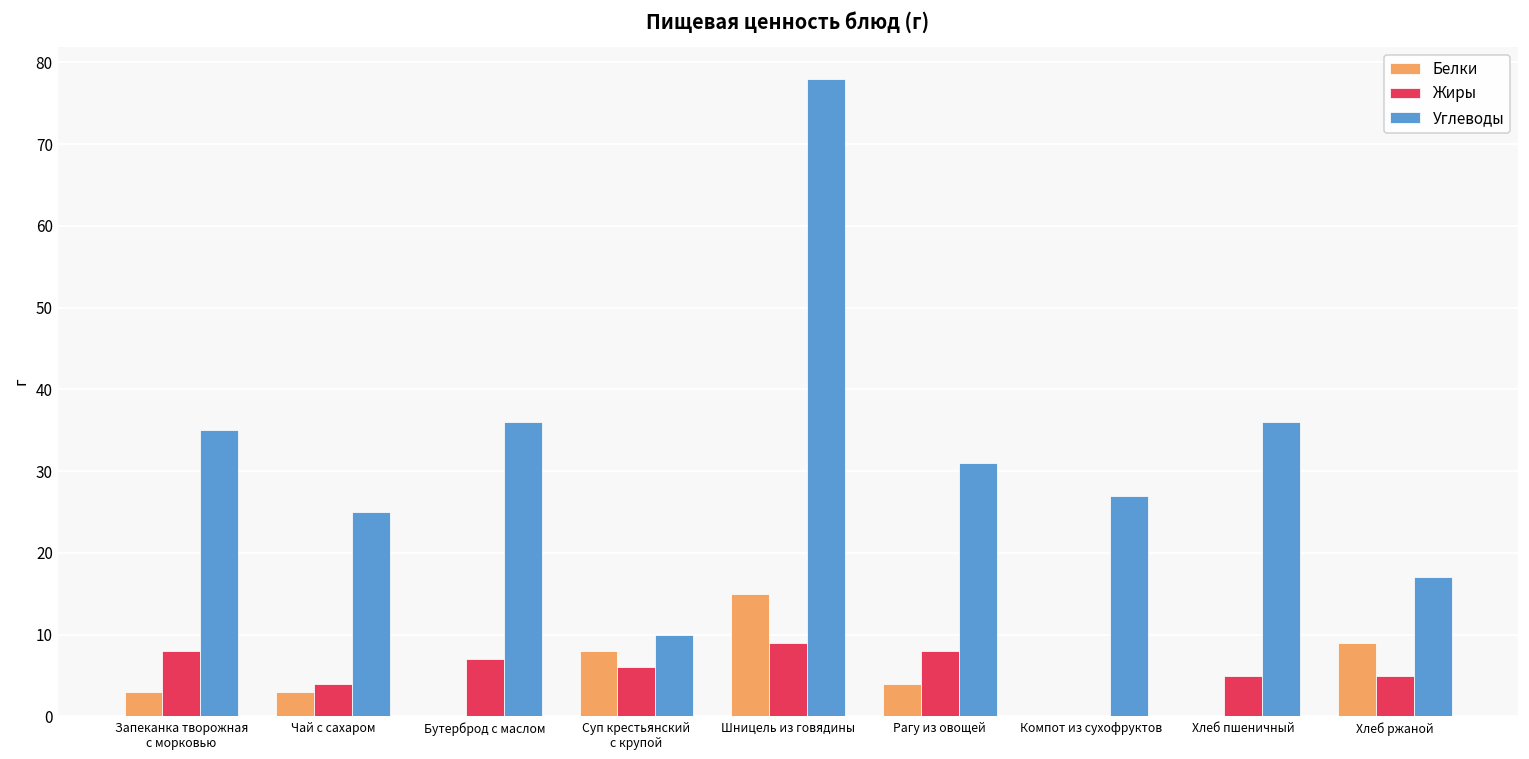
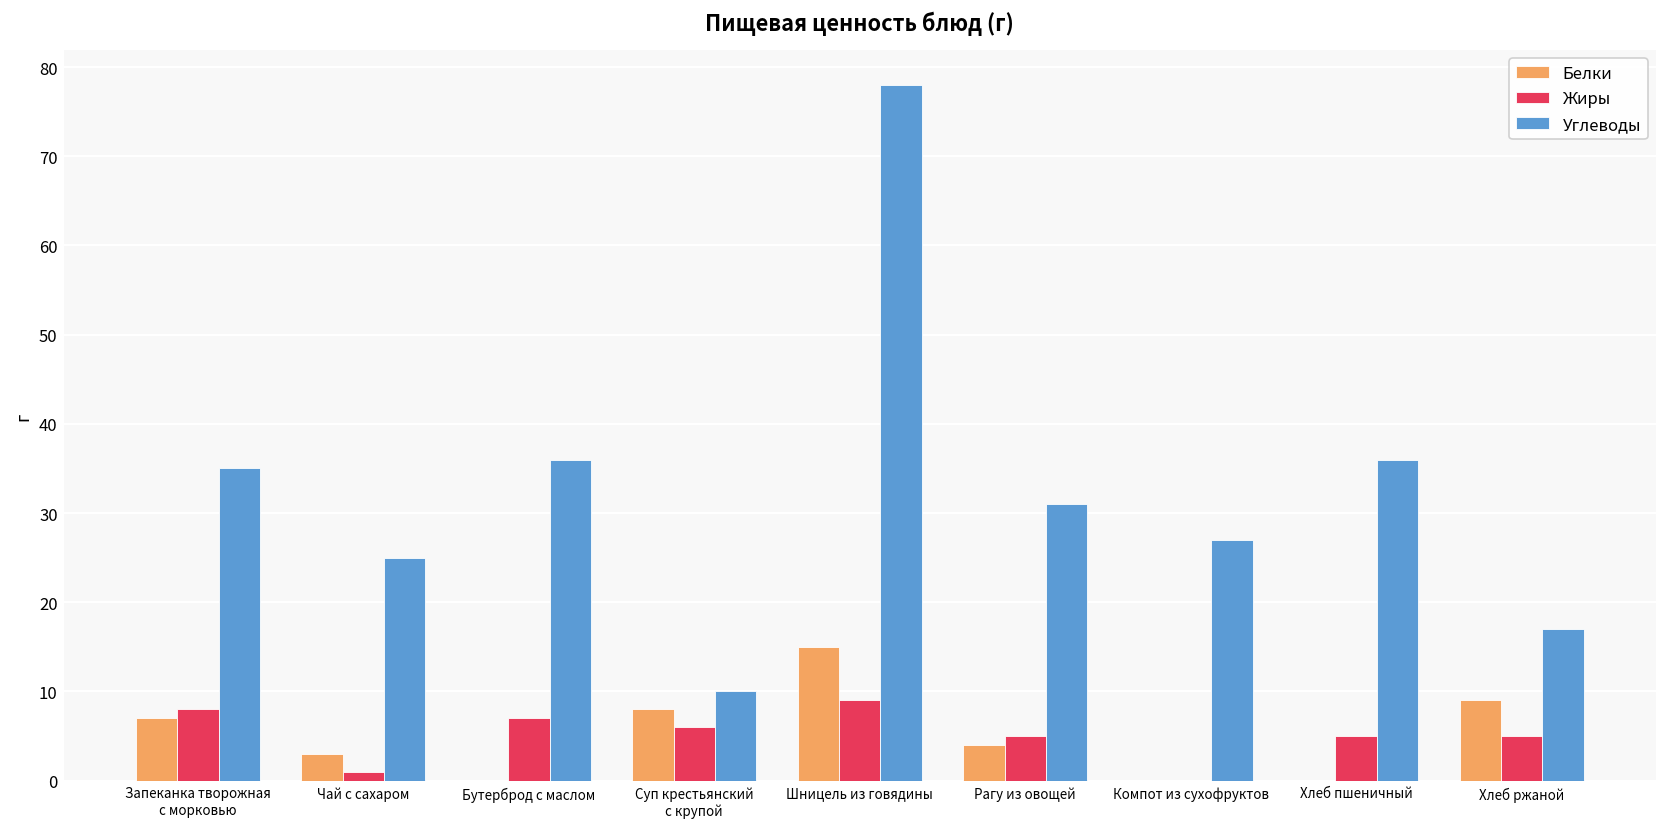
  {
    "Белки": {
-     "Запеканка творожная с морковью": 3,
+     "Запеканка творожная с морковью": 7,
      "Чай с сахаром": 3,
      "Бутерброд с маслом": 0,
      "Суп крестьянский с крупой": 8,
      "Шницель из говядины": 15,
      "Рагу из овощей": 4,
      "Компот из сухофруктов": 0,
      "Хлеб пшеничный": 0,
      "Хлеб ржаной": 9
    },
    "Жиры": {
      "Запеканка творожная с морковью": 8,
-     "Чай с сахаром": 4,
+     "Чай с сахаром": 1,
      "Бутерброд с маслом": 7,
      "Суп крестьянский с крупой": 6,
      "Шницель из говядины": 9,
-     "Рагу из овощей": 8,
+     "Рагу из овощей": 5,
      "Компот из сухофруктов": 0,
      "Хлеб пшеничный": 5,
      "Хлеб ржаной": 5
    },
    "Углеводы": {
      "Запеканка творожная с морковью": 35,
      "Чай с сахаром": 25,
      "Бутерброд с маслом": 36,
      "Суп крестьянский с крупой": 10,
      "Шницель из говядины": 78,
      "Рагу из овощей": 31,
      "Компот из сухофруктов": 27,
      "Хлеб пшеничный": 36,
      "Хлеб ржаной": 17
    }
  }
